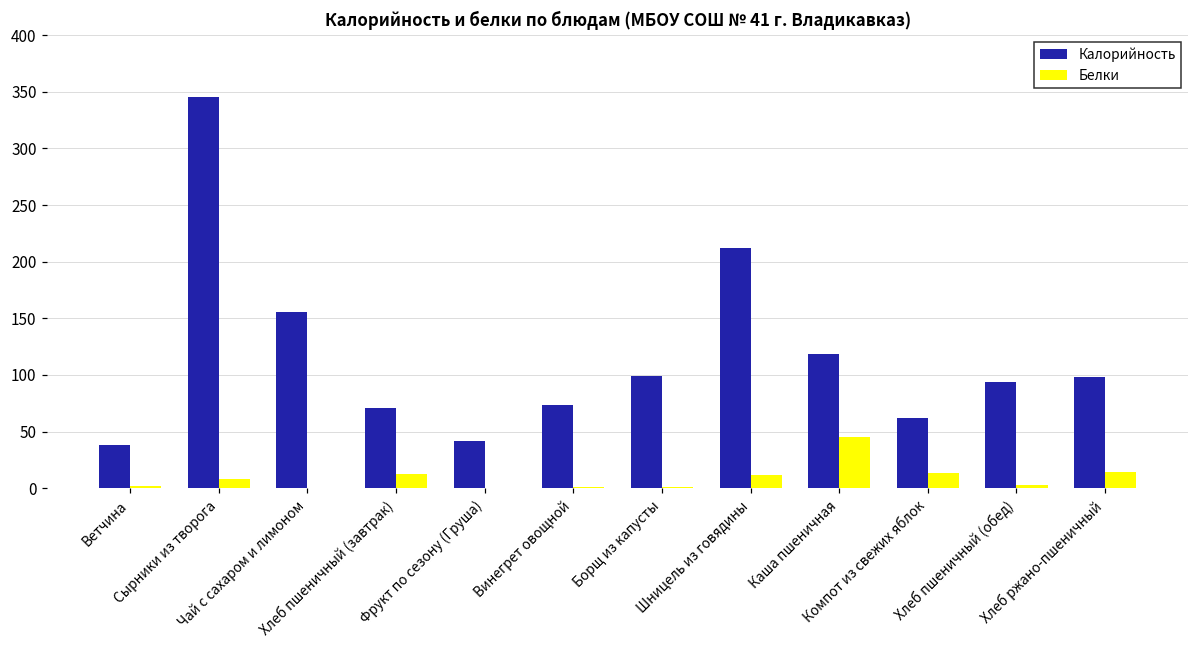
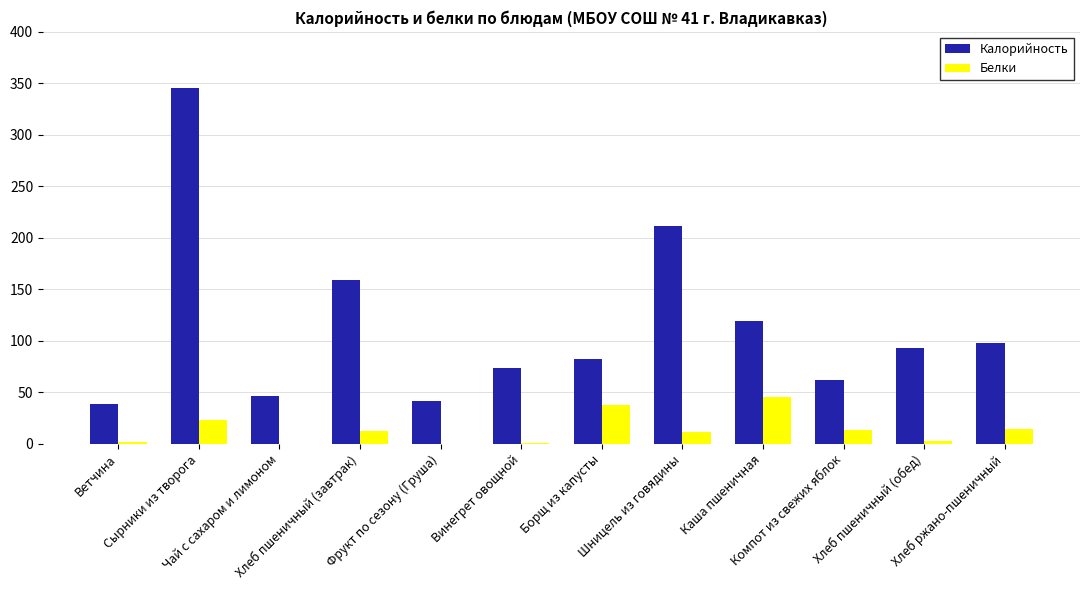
  {
    "Калорийность": {
      "Ветчина": 38,
      "Сырники из творога": 346,
-     "Чай с сахаром и лимоном": 156,
-     "Хлеб пшеничный (завтрак)": 71,
+     "Чай с сахаром и лимоном": 46,
+     "Хлеб пшеничный (завтрак)": 159,
      "Фрукт по сезону (Груша)": 42,
      "Винегрет овощной": 73,
-     "Борщ из капусты": 99,
+     "Борщ из капусты": 82,
      "Шницель из говядины": 212,
      "Каша пшеничная": 119,
      "Компот из свежих яблок": 62,
      "Хлеб пшеничный (обед)": 94,
      "Хлеб ржано-пшеничный": 98
    },
    "Белки": {
-     "Сырники из творога": 8,
+     "Сырники из творога": 23,
      "Хлеб пшеничный (завтрак)": 13,
-     "Борщ из капусты": 2,
+     "Борщ из капусты": 38,
      "Шницель из говядины": 11,
      "Каша пшеничная": 46,
      "Компот из свежих яблок": 13,
      "Хлеб пшеничный (обед)": 3,
      "Хлеб ржано-пшеничный": 14
    }
  }
